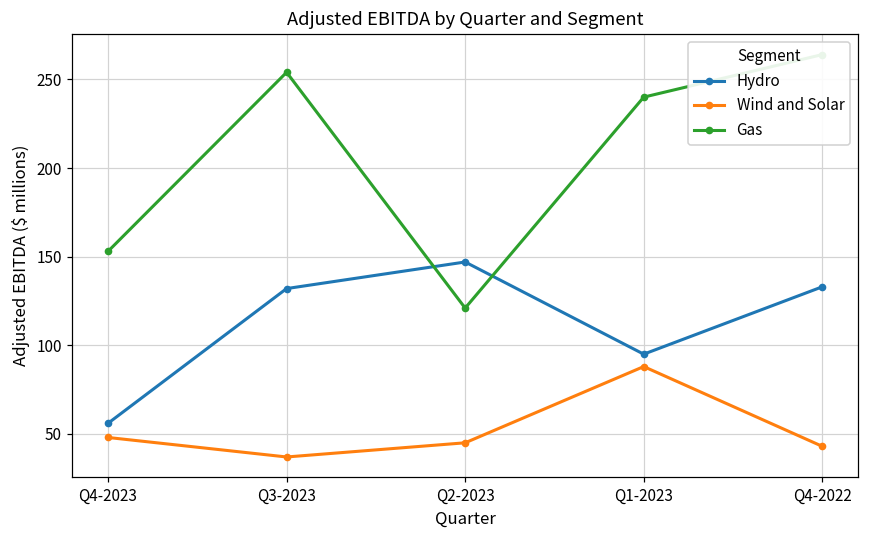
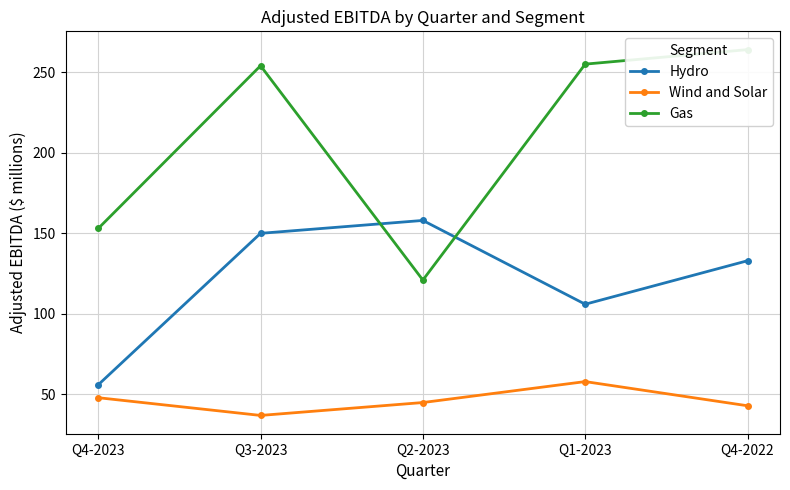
  {
    "Hydro": {
      "Q4-2023": 56,
-     "Q3-2023": 132,
-     "Q2-2023": 147,
-     "Q1-2023": 95,
+     "Q3-2023": 150,
+     "Q2-2023": 158,
+     "Q1-2023": 106,
      "Q4-2022": 133
    },
    "Wind and Solar": {
      "Q4-2023": 48,
      "Q3-2023": 37,
      "Q2-2023": 45,
-     "Q1-2023": 88,
+     "Q1-2023": 58,
      "Q4-2022": 43
    },
    "Gas": {
      "Q4-2023": 153,
      "Q3-2023": 254,
      "Q2-2023": 121,
-     "Q1-2023": 240
+     "Q1-2023": 255
    }
  }
